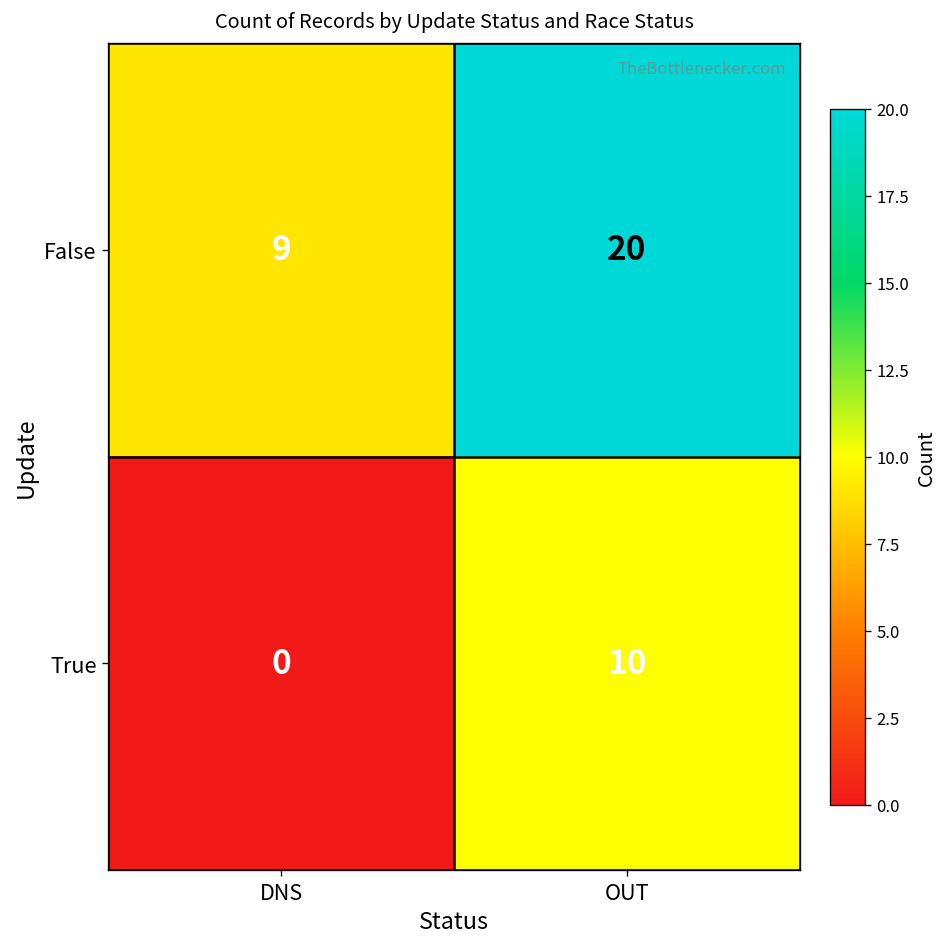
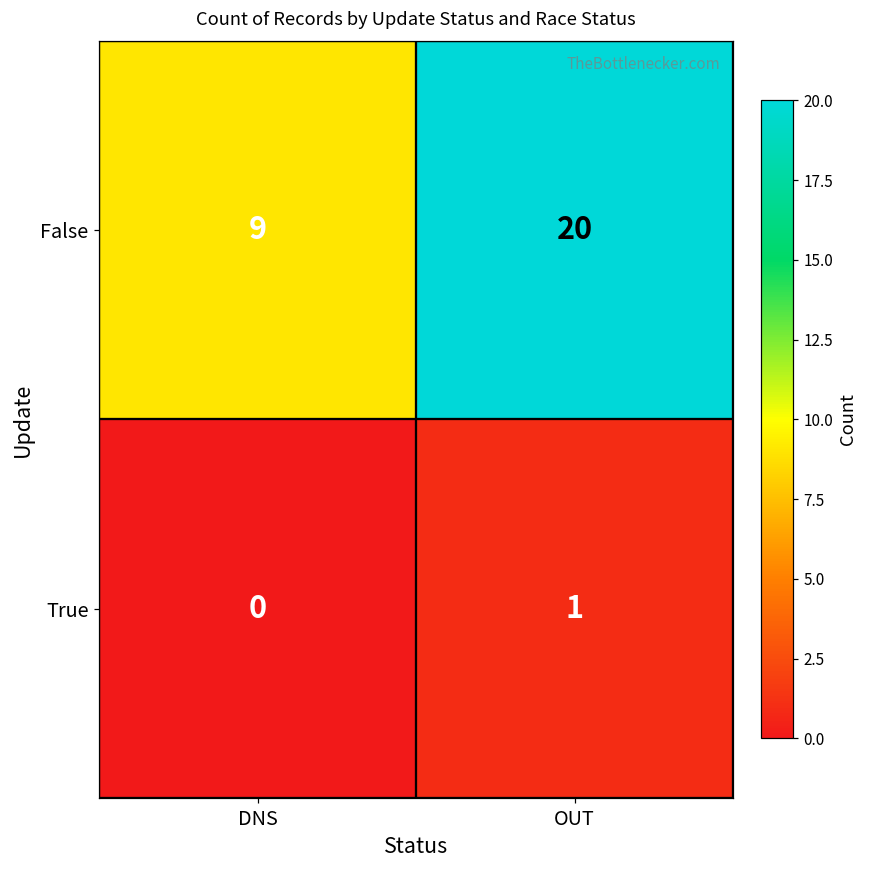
  {
    "False": {
      "DNS": 9
    },
    "True": {
      "DNS": 0,
-     "OUT": 10
+     "OUT": 1
    }
  }
